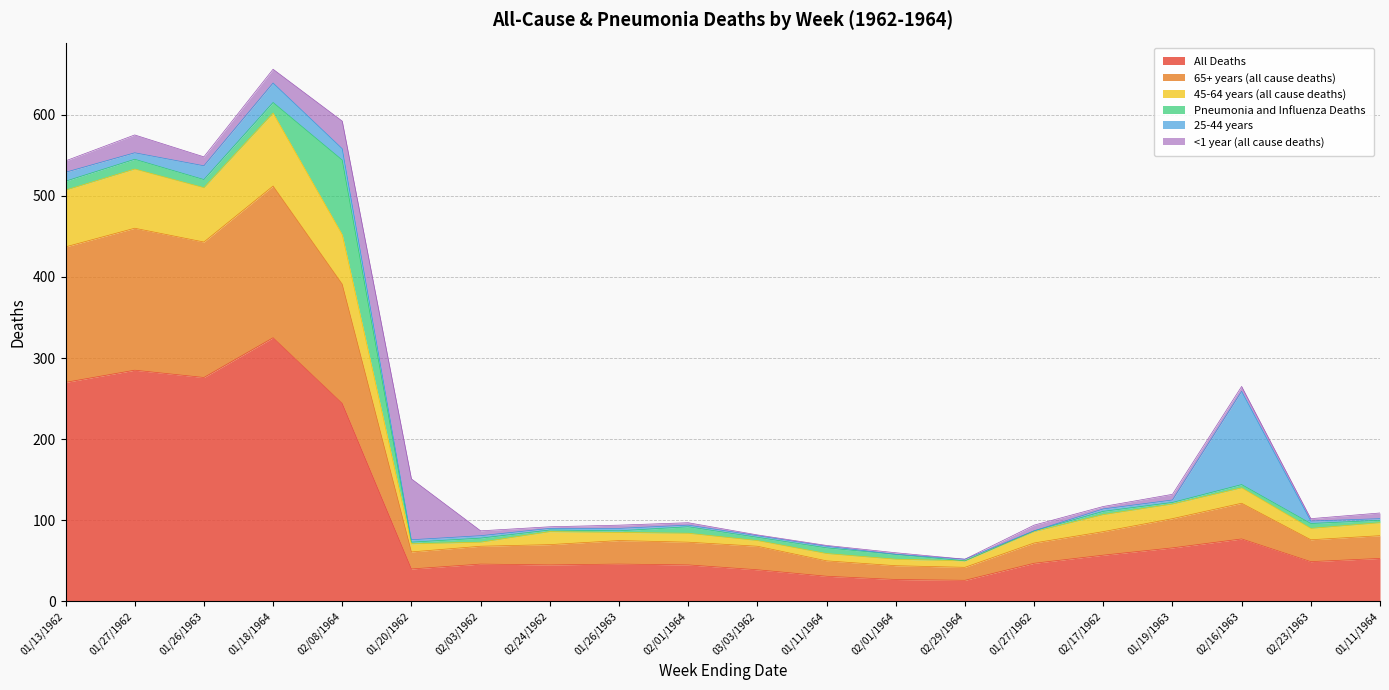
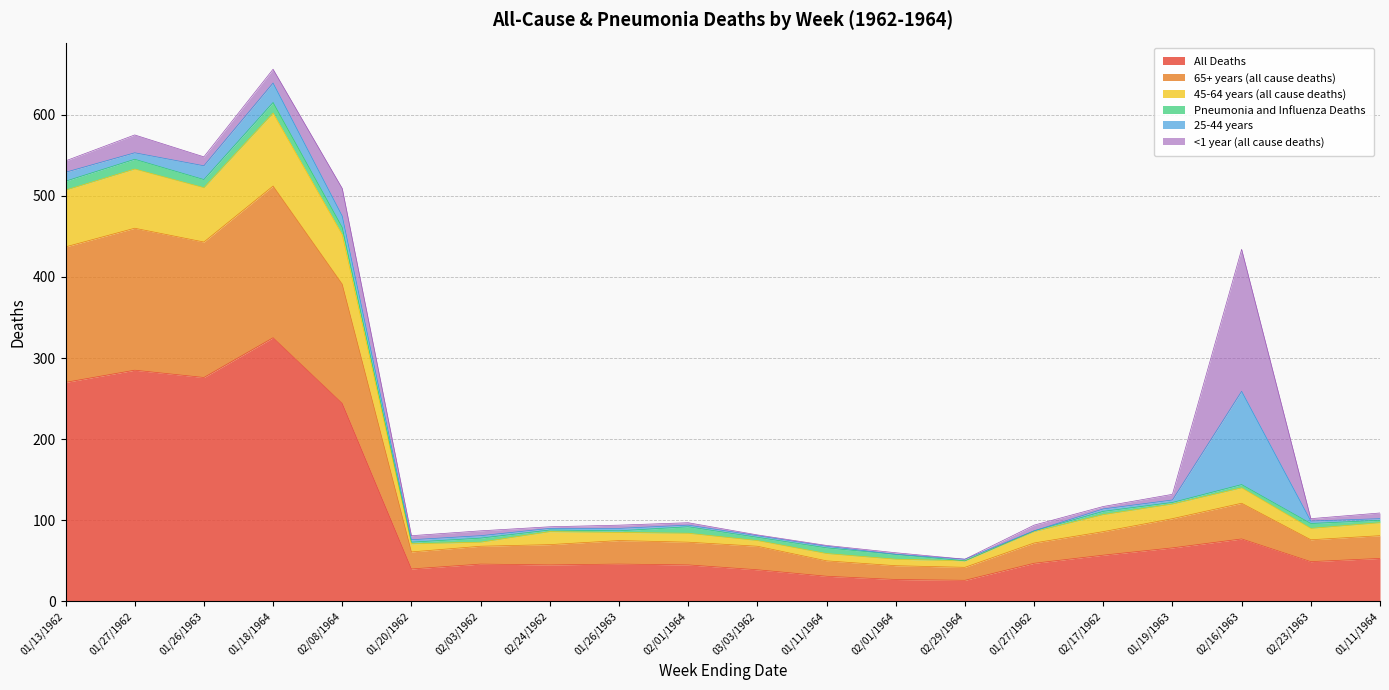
  {
    "45-64 years (all cause deaths)": {
      "01/13/1962": 70,
      "01/18/1964": 90,
      "02/08/1964": 60,
      "02/03/1962": 10,
      "03/03/1962": 10,
      "02/17/1962": 20,
      "02/16/1963": 20,
      "02/23/1963": 10
    },
    "Pneumonia and Influenza Deaths": {
      "01/13/1962": 10,
      "01/18/1964": 10,
-     "02/08/1964": 90,
+     "02/08/1964": 10,
      "02/16/1963": 0
    },
    "25-44 years": {
      "01/13/1962": 10,
      "01/18/1964": 20,
      "02/08/1964": 10,
      "02/16/1963": 120
    },
    "<1 year (all cause deaths)": {
      "01/13/1962": 10,
      "01/18/1964": 20,
      "02/08/1964": 30,
-     "01/20/1962": 80,
+     "01/20/1962": 10,
      "02/03/1962": 10,
      "01/19/1963": 10,
-     "02/16/1963": 10
+     "02/16/1963": 180
    }
  }
